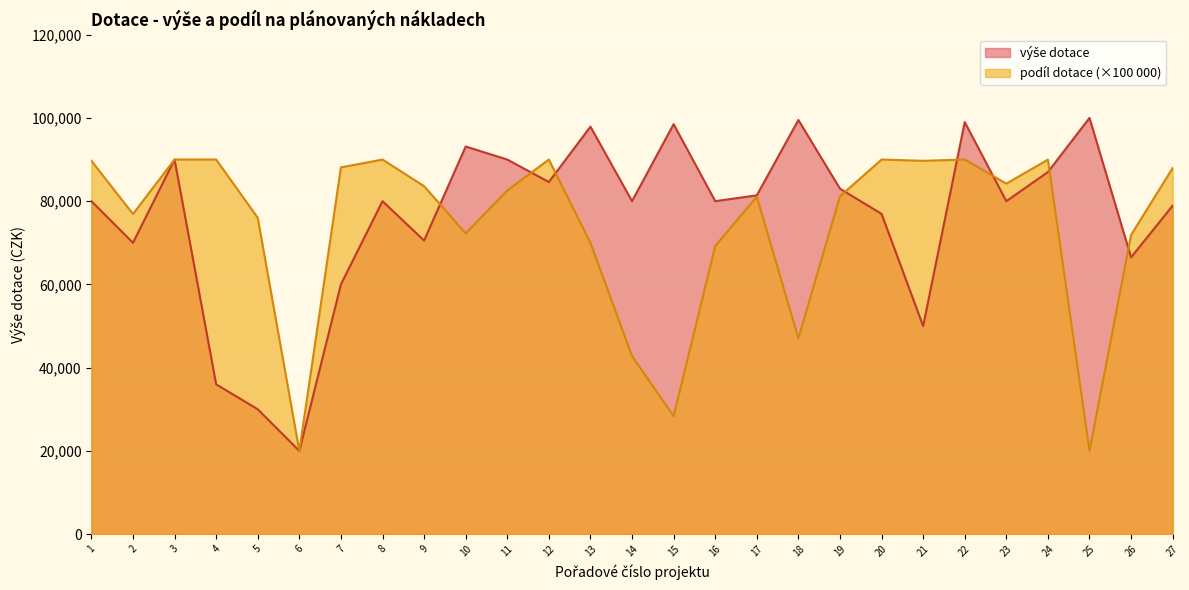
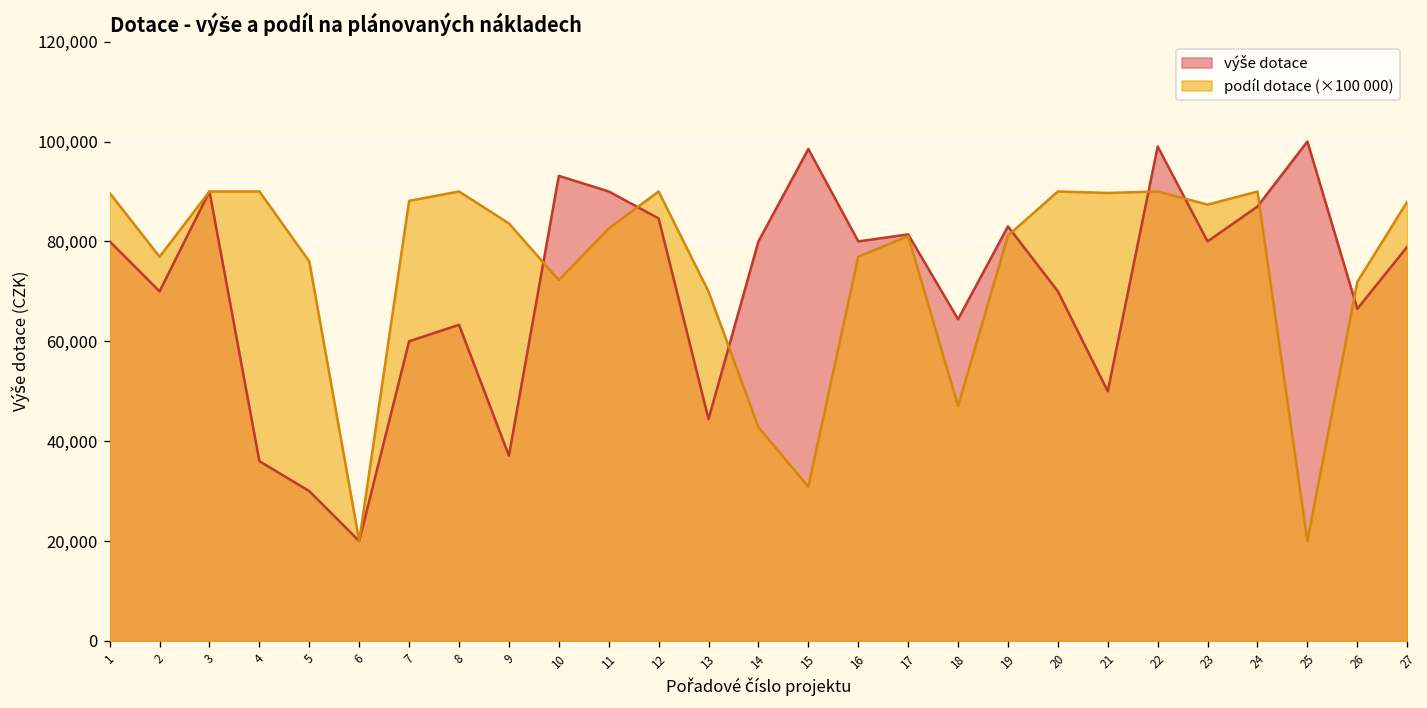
  {
    "výše dotace": {
      "1": "80,000",
      "2": "70,000",
      "4": "36,000",
      "5": "30,000",
      "7": "60,000",
-     "8": "80,000",
-     "9": "71,000",
+     "8": "63,000",
+     "9": "37,000",
      "10": "93,000",
      "11": "90,000",
      "12": "85,000",
-     "13": "98,000",
+     "13": "44,000",
      "14": "80,000",
      "15": "99,000",
      "16": "80,000",
-     "18": "100,000",
+     "18": "64,000",
      "19": "83,000",
-     "20": "77,000",
+     "20": "70,000",
      "21": "50,000",
      "22": "99,000",
      "23": "80,000",
      "24": "87,000",
      "25": "100,000",
      "26": "67,000",
      "27": "79,000"
    },
    "podíl dotace (×100 000)": {
      "1": "90,000",
      "2": "77,000",
      "4": "90,000",
      "5": "76,000",
      "7": "88,000",
      "8": "90,000",
      "9": "84,000",
      "10": "72,000",
      "11": "83,000",
      "12": "90,000",
      "13": "70,000",
      "14": "43,000",
-     "15": "28,000",
-     "16": "69,000",
+     "15": "31,000",
+     "16": "77,000",
      "18": "47,000",
      "19": "81,000",
      "20": "90,000",
      "21": "90,000",
      "22": "90,000",
-     "23": "84,000",
+     "23": "87,000",
      "24": "90,000",
      "25": "20,000",
      "26": "72,000",
      "27": "88,000"
    }
  }
